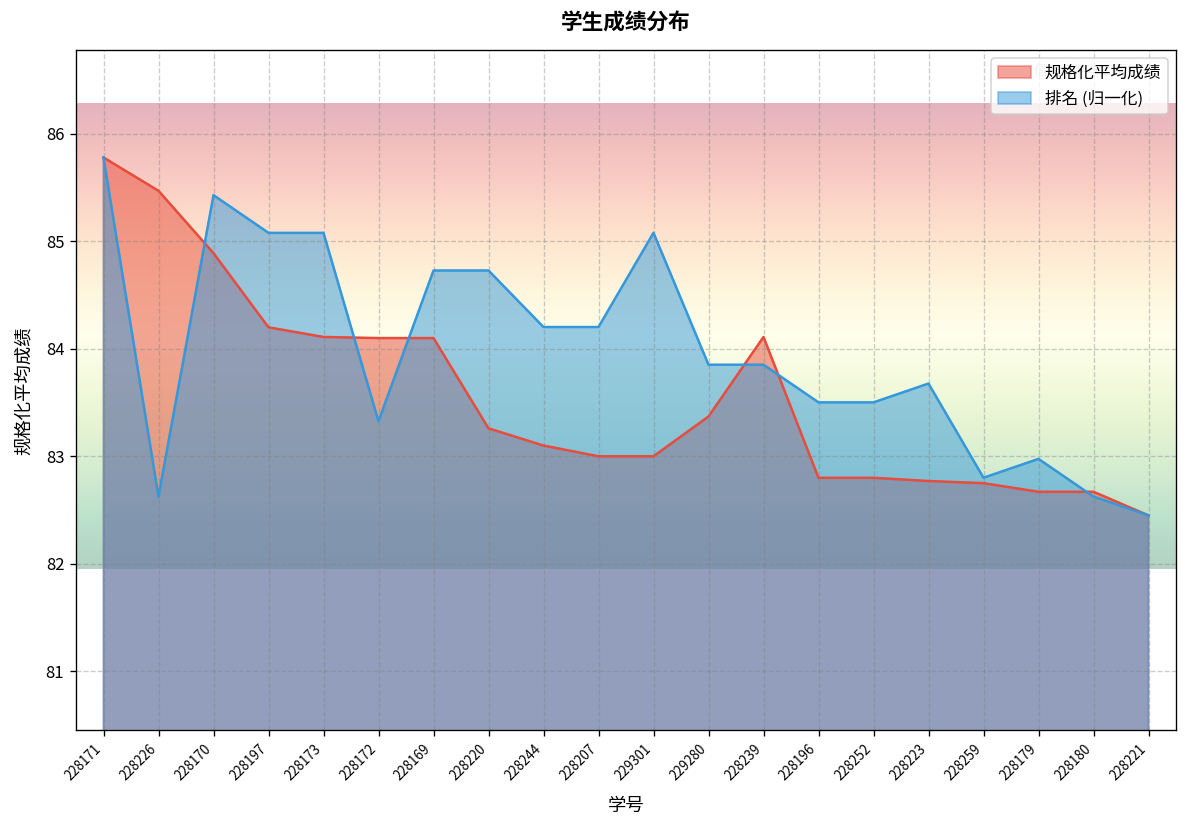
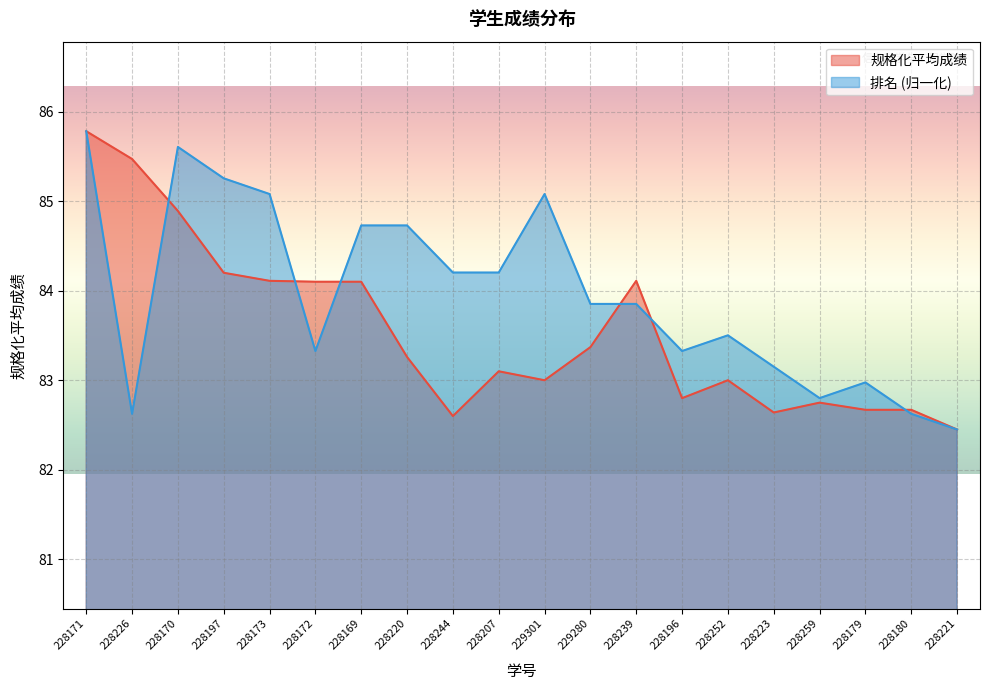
  {
    "规格化平均成绩": {
      "228226": 85.5,
      "228170": 84.9,
      "228197": 84.2,
      "228173": 84.1,
      "228172": 84.1,
      "228169": 84.1,
      "228220": 83.3,
-     "228244": 83.1,
-     "228207": 83.0,
+     "228244": 82.6,
+     "228207": 83.1,
      "229301": 83.0,
      "229280": 83.4,
      "228239": 84.1,
      "228196": 82.8,
-     "228252": 82.8,
-     "228223": 82.8,
+     "228252": 83.0,
+     "228223": 82.6,
      "228259": 82.8,
      "228179": 82.7,
      "228180": 82.7
    },
    "排名 (归一化)": {
      "228226": 82.6,
-     "228170": 85.4,
-     "228197": 85.1,
+     "228170": 85.6,
+     "228197": 85.3,
      "228173": 85.1,
      "228172": 83.3,
      "228169": 84.7,
      "228220": 84.7,
      "228244": 84.2,
      "228207": 84.2,
      "229301": 85.1,
      "229280": 83.9,
      "228239": 83.9,
-     "228196": 83.5,
+     "228196": 83.3,
      "228252": 83.5,
-     "228223": 83.7,
+     "228223": 83.2,
      "228259": 82.8,
      "228179": 83.0,
      "228180": 82.6
    }
  }
